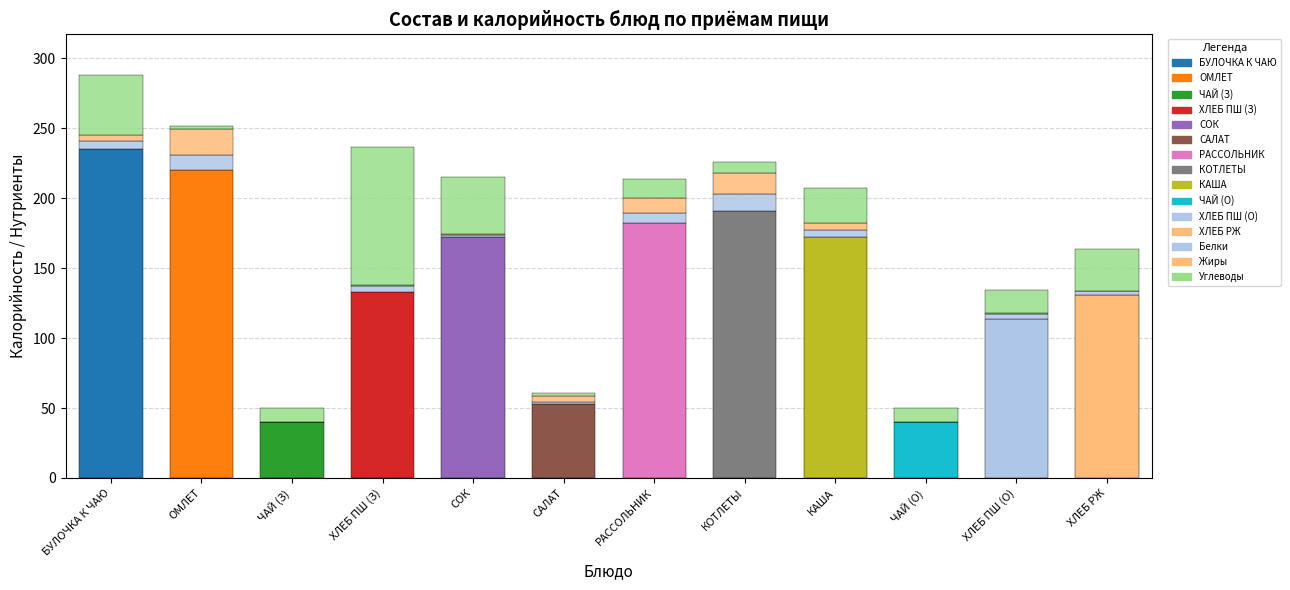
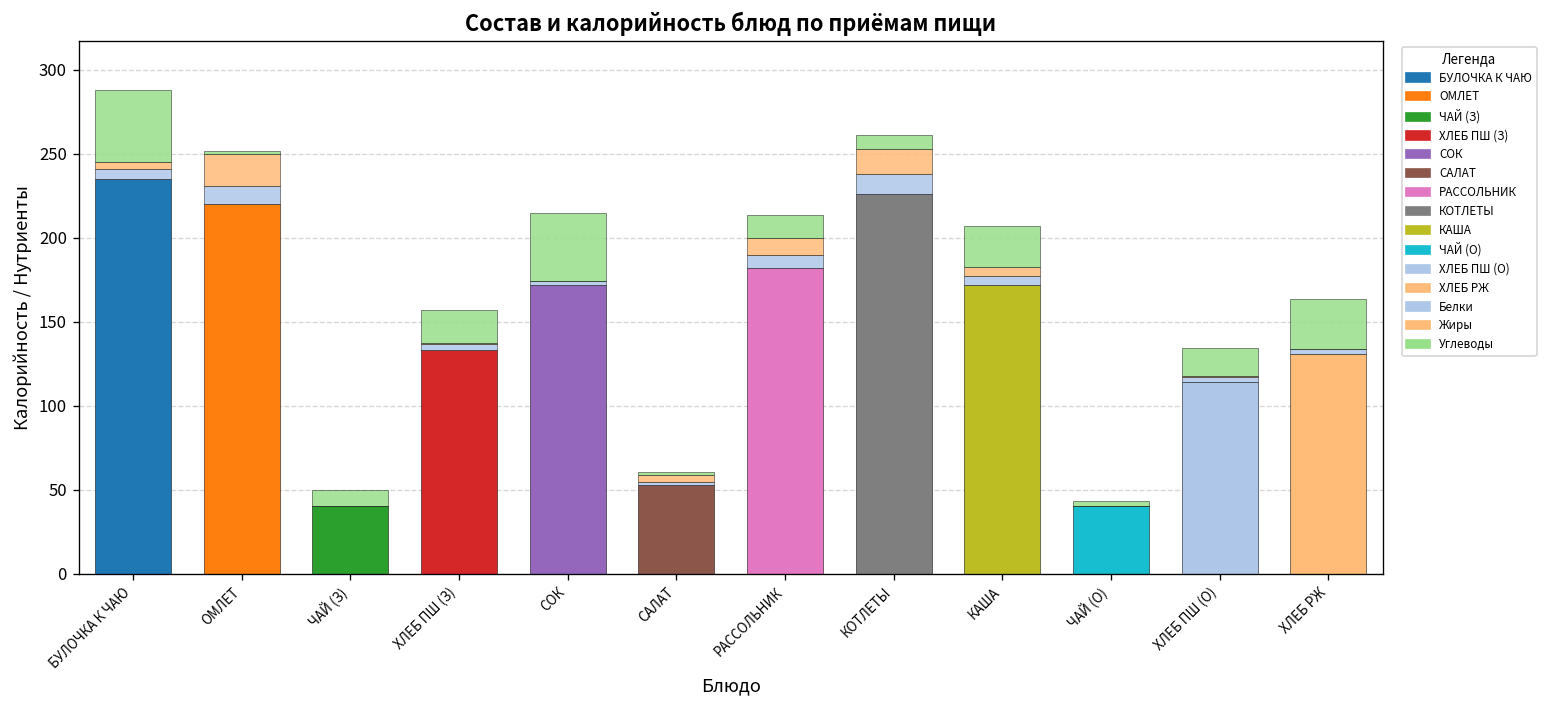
  {
    "БУЛОЧКА К ЧАЮ": {
      "БУЛОЧКА К ЧАЮ": 235
    },
    "ОМЛЕТ": {
      "ОМЛЕТ": 220
    },
    "ЧАЙ (З)": {
      "ЧАЙ (З)": 40
    },
    "ХЛЕБ ПШ (З)": {
      "ХЛЕБ ПШ (З)": 133
    },
    "СОК": {
      "СОК": 172
    },
    "САЛАТ": {
      "САЛАТ": 53
    },
    "РАССОЛЬНИК": {
      "РАССОЛЬНИК": 182
    },
    "КОТЛЕТЫ": {
-     "КОТЛЕТЫ": 191
+     "КОТЛЕТЫ": 226
    },
    "КАША": {
      "КАША": 172
    },
    "ЧАЙ (О)": {
      "ЧАЙ (О)": 40
    },
    "Углеводы": {
      "БУЛОЧКА К ЧАЮ": 43,
      "ОМЛЕТ": 2,
      "ЧАЙ (З)": 10,
-     "ХЛЕБ ПШ (З)": 99,
+     "ХЛЕБ ПШ (З)": 19,
      "СОК": 40,
      "РАССОЛЬНИК": 13,
      "КОТЛЕТЫ": 8,
      "КАША": 25,
-     "ЧАЙ (О)": 10,
+     "ЧАЙ (О)": 3,
      "ХЛЕБ ПШ (О)": 16,
      "ХЛЕБ РЖ": 29
    }
  }
